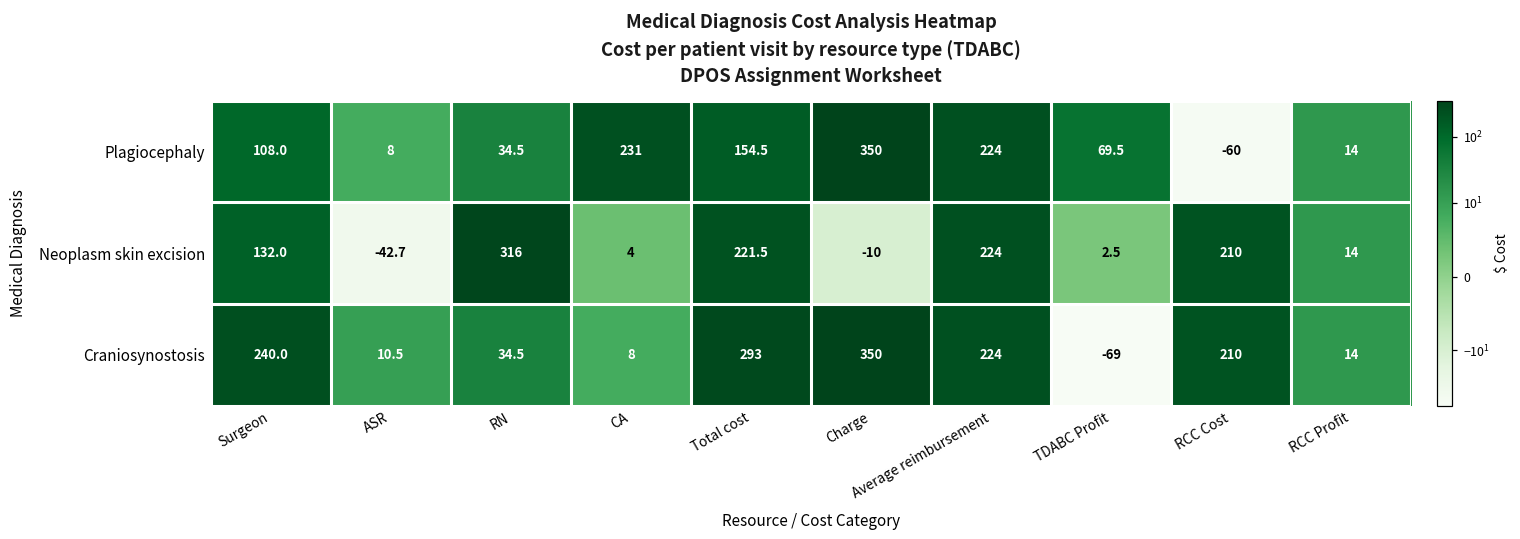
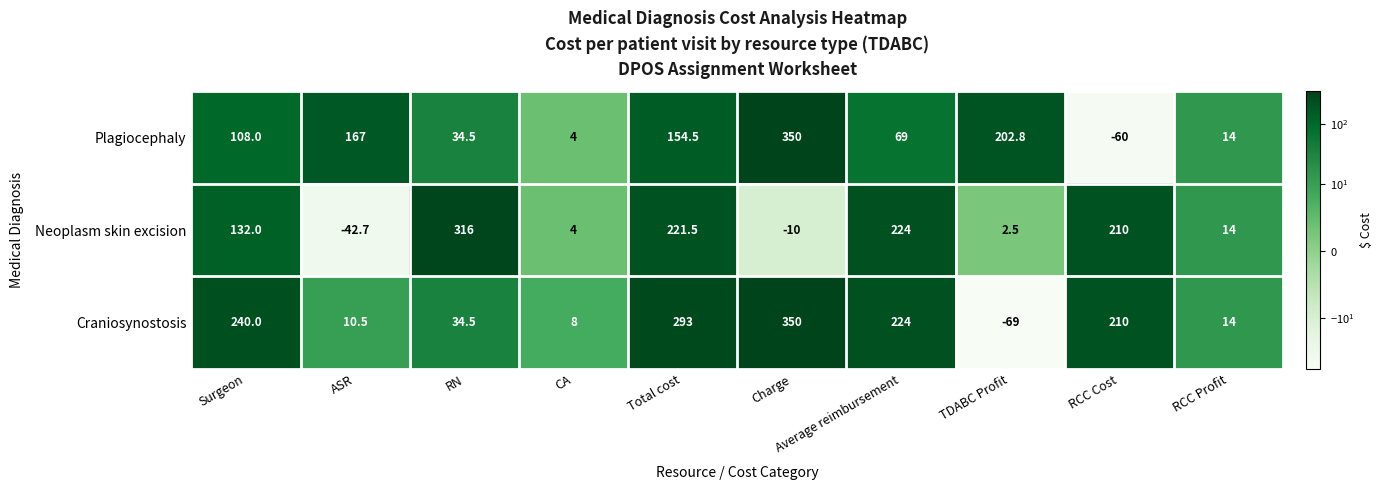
  {
    "Plagiocephaly": {
      "Surgeon": 108.0,
-     "ASR": 8,
+     "ASR": 167,
      "RN": 34.5,
-     "CA": 231,
+     "CA": 4,
      "Total cost": 154.5,
      "Charge": 350,
-     "Average reimbursement": 224,
-     "TDABC Profit": 69.5,
+     "Average reimbursement": 69,
+     "TDABC Profit": 202.8,
      "RCC Cost": -60,
      "RCC Profit": 14
    },
    "Neoplasm skin excision": {
      "Surgeon": 132.0,
      "ASR": -42.7,
      "RN": 316,
      "CA": 4,
      "Total cost": 221.5,
      "Charge": -10,
      "Average reimbursement": 224,
      "TDABC Profit": 2.5,
      "RCC Cost": 210,
      "RCC Profit": 14
    },
    "Craniosynostosis": {
      "Surgeon": 240.0,
      "ASR": 10.5,
      "RN": 34.5,
      "CA": 8,
      "Total cost": 293,
      "Charge": 350,
      "Average reimbursement": 224,
      "TDABC Profit": -69,
      "RCC Cost": 210,
      "RCC Profit": 14
    }
  }
